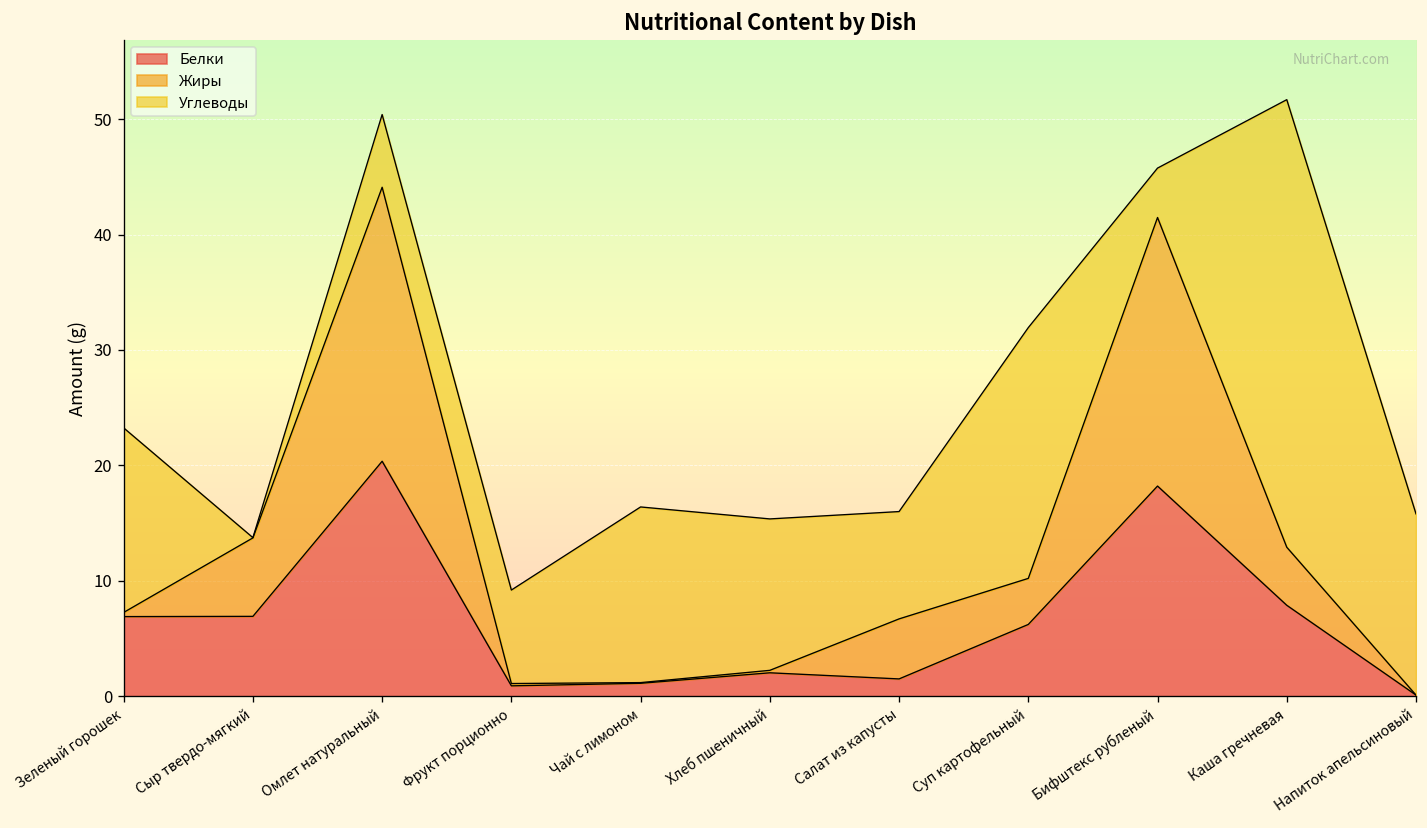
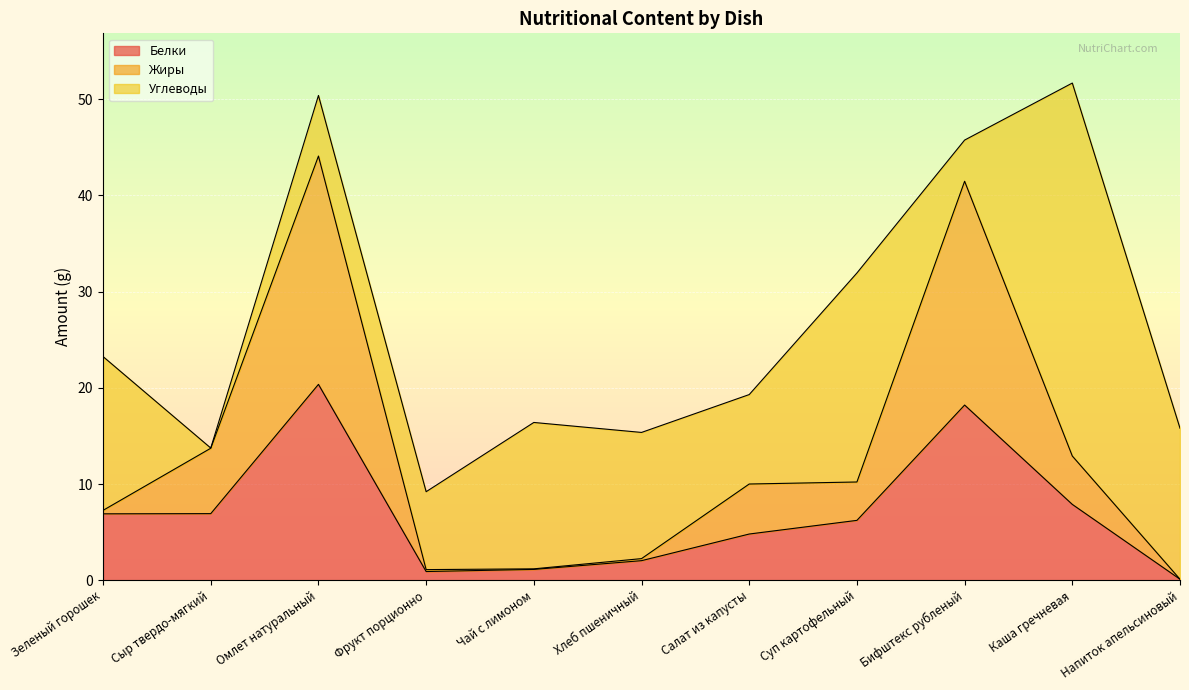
  {
    "Белки": {
      "Зеленый горошек": 7,
      "Сыр твердо-мягкий": 7,
      "Омлет натуральный": 20,
-     "Салат из капусты": 2,
+     "Салат из капусты": 5,
      "Суп картофельный": 6,
      "Бифштекс рубленый": 18,
      "Каша гречневая": 8
    }
  }
